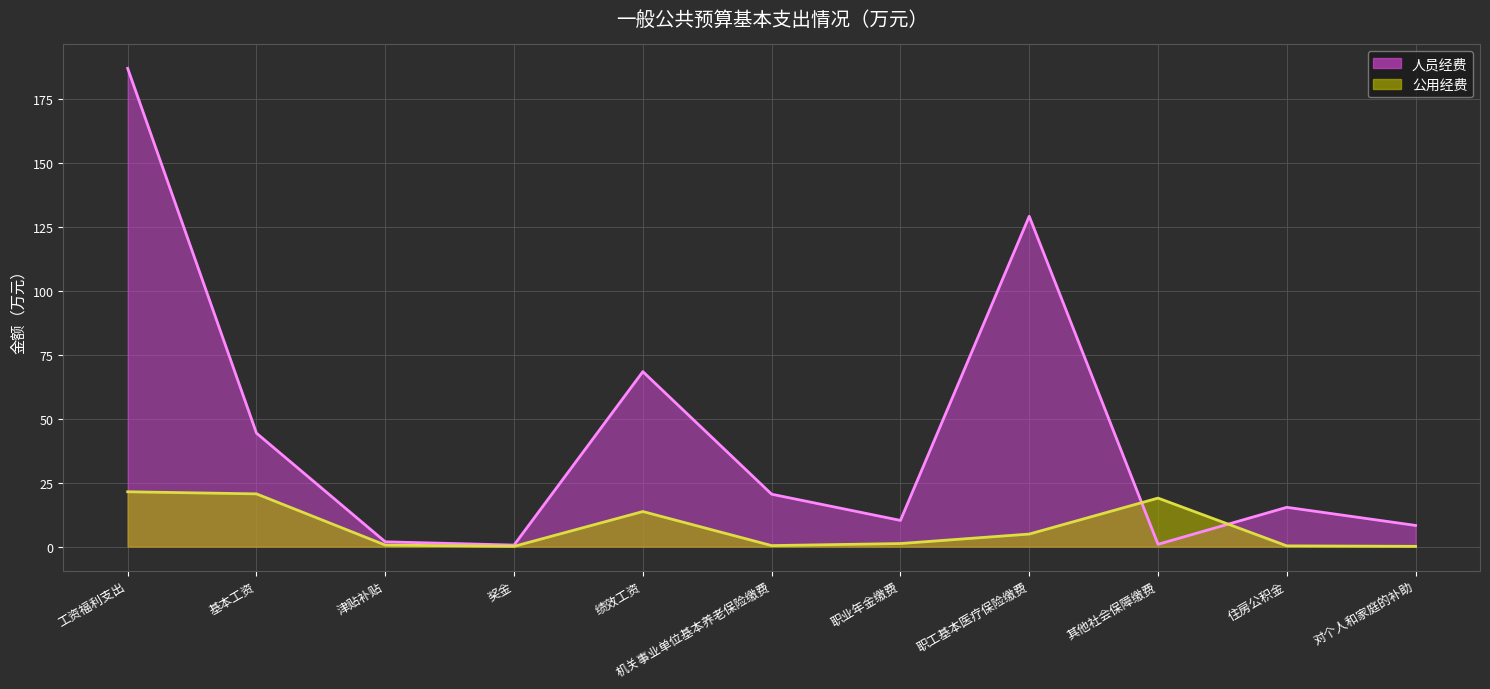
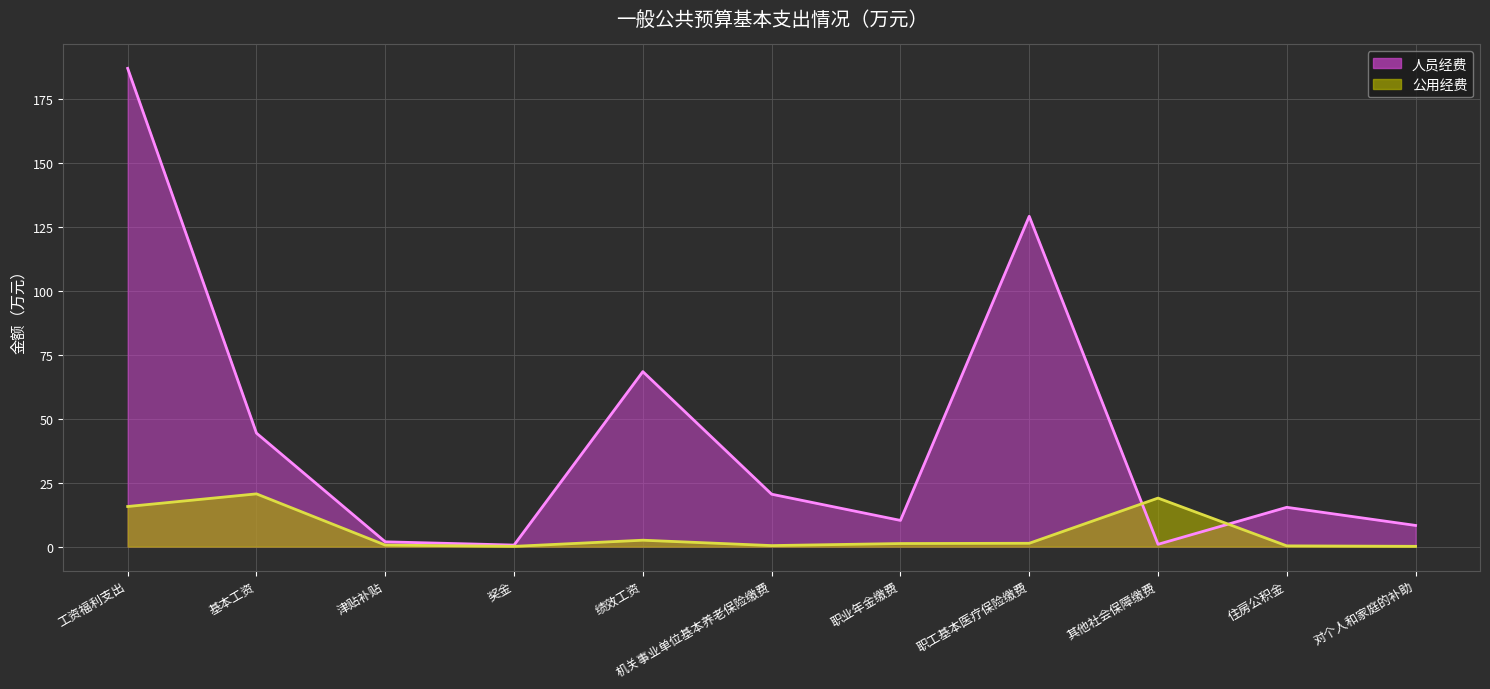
  {
    "人员经费": {
      "工资福利支出": 187,
      "基本工资": 44,
      "津贴补贴": 2,
      "绩效工资": 68,
      "机关事业单位基本养老保险缴费": 20,
      "职业年金缴费": 10,
      "职工基本医疗保险缴费": 129,
      "其他社会保障缴费": 1,
      "住房公积金": 15,
      "对个人和家庭的补助": 8
    },
    "公用经费": {
-     "工资福利支出": 21,
+     "工资福利支出": 16,
      "基本工资": 21,
      "津贴补贴": 1,
-     "绩效工资": 14,
+     "绩效工资": 3,
      "机关事业单位基本养老保险缴费": 0,
      "职业年金缴费": 1,
-     "职工基本医疗保险缴费": 5,
+     "职工基本医疗保险缴费": 1,
      "其他社会保障缴费": 19,
      "住房公积金": 0,
      "对个人和家庭的补助": 0
    }
  }
